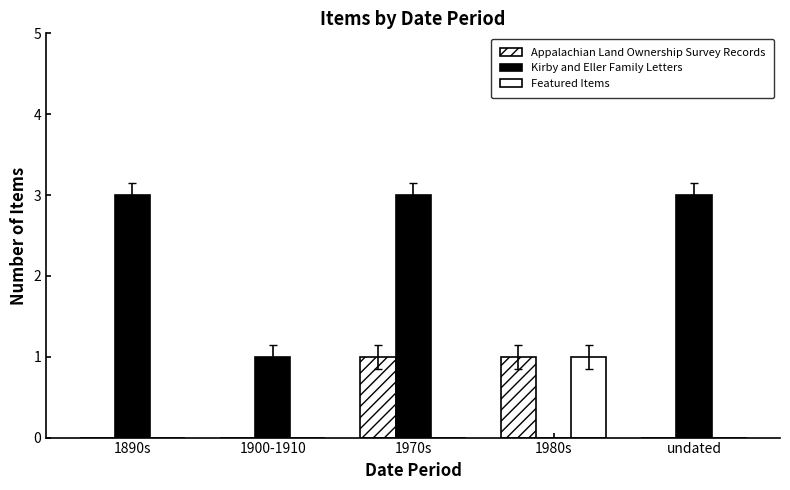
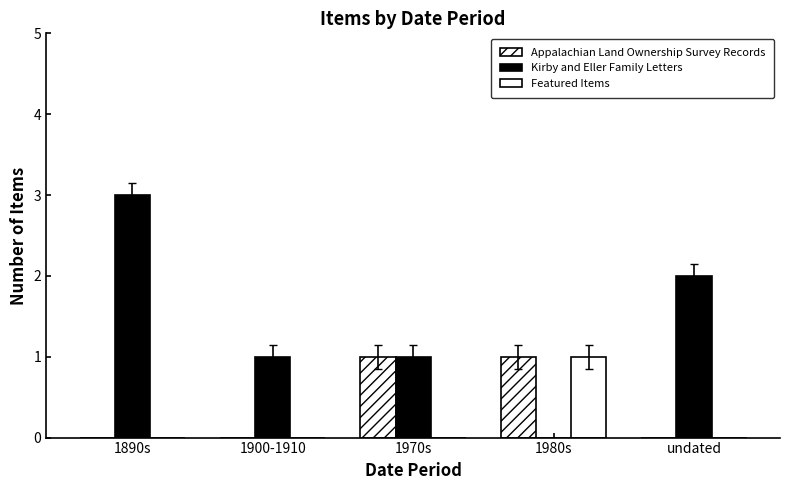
  {
    "Kirby and Eller Family Letters": {
      "1890s": 3,
      "1900-1910": 1,
-     "1970s": 3,
+     "1970s": 1,
      "1980s": 0,
-     "undated": 3
+     "undated": 2
    }
  }
